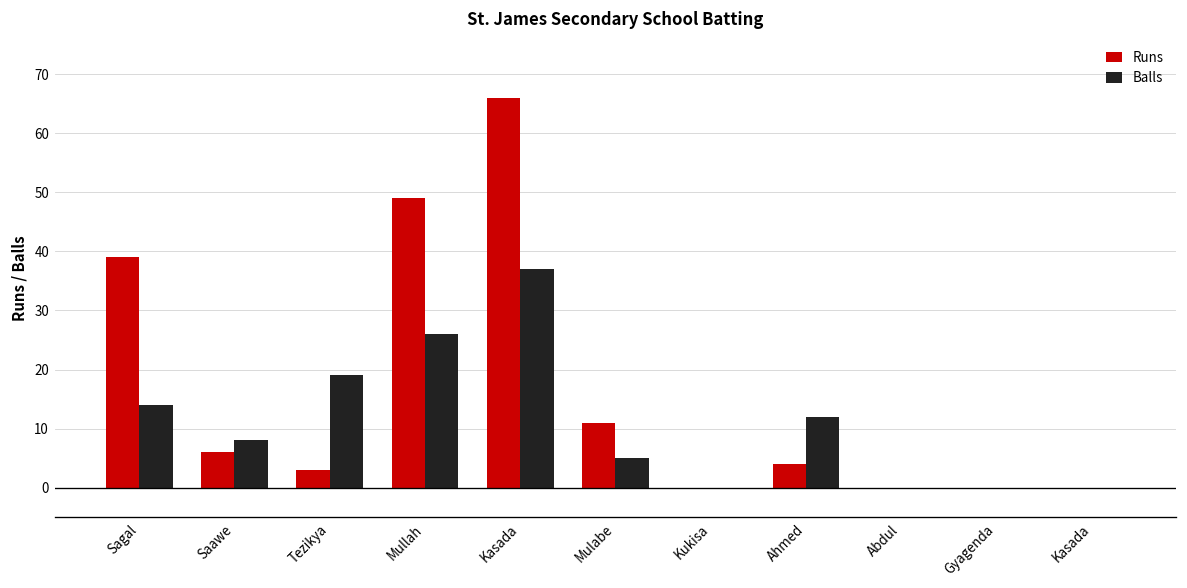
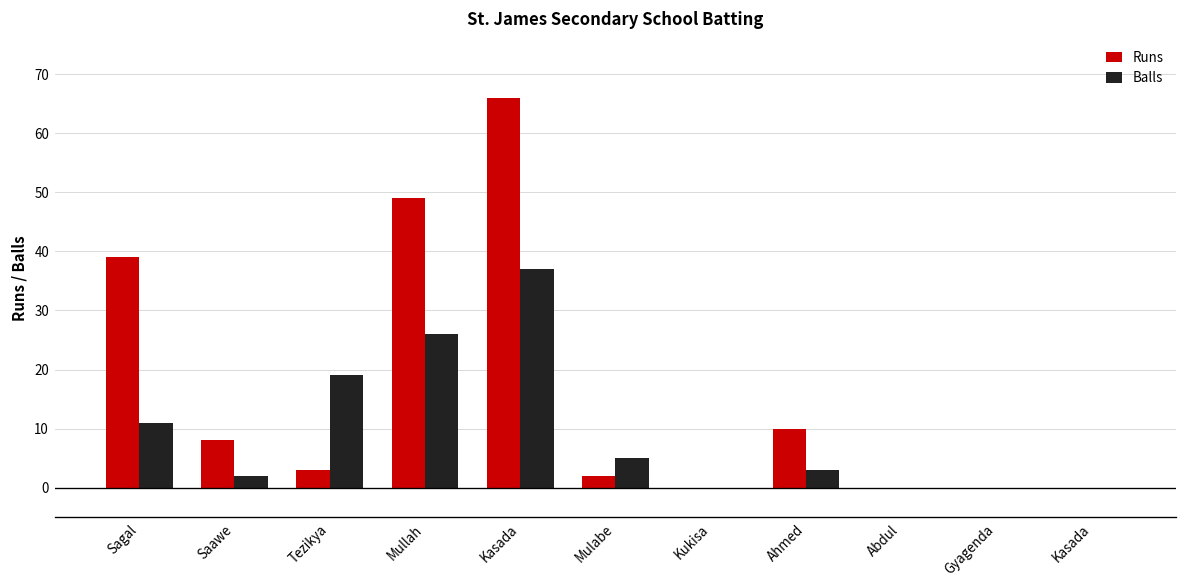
  {
    "Runs": {
      "Sagal": 39,
-     "Saawe": 6,
+     "Saawe": 8,
      "Tezikya": 3,
      "Mullah": 49,
-     "Mulabe": 11,
+     "Mulabe": 2,
      "Kukisa": 0,
-     "Ahmed": 4,
+     "Ahmed": 10,
      "Abdul": 0,
      "Gyagenda": 0
    },
    "Balls": {
-     "Sagal": 14,
-     "Saawe": 8,
+     "Sagal": 11,
+     "Saawe": 2,
      "Tezikya": 19,
      "Mullah": 26,
      "Mulabe": 5,
      "Kukisa": 0,
-     "Ahmed": 12,
+     "Ahmed": 3,
      "Abdul": 0,
      "Gyagenda": 0
    }
  }
